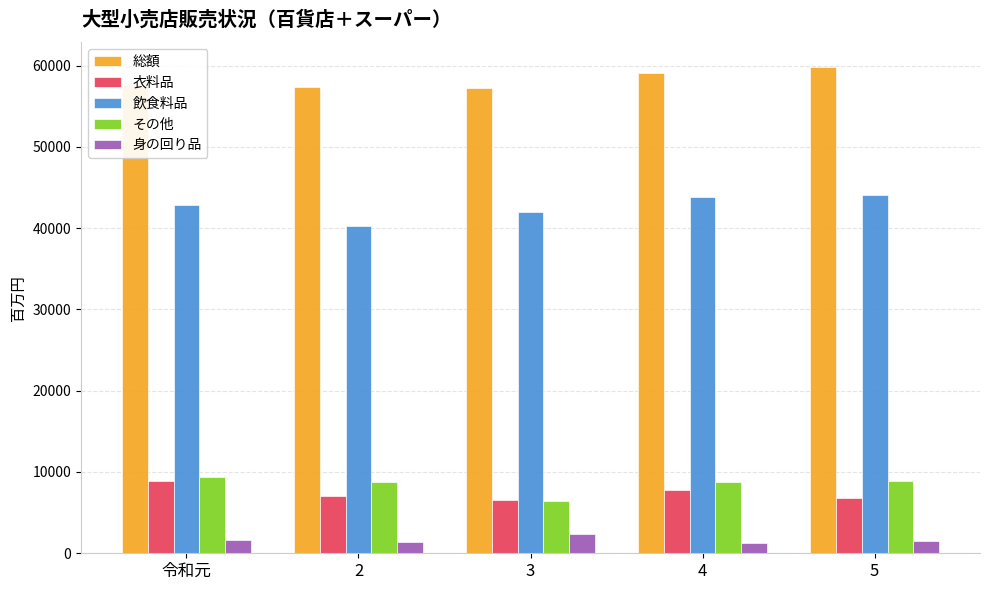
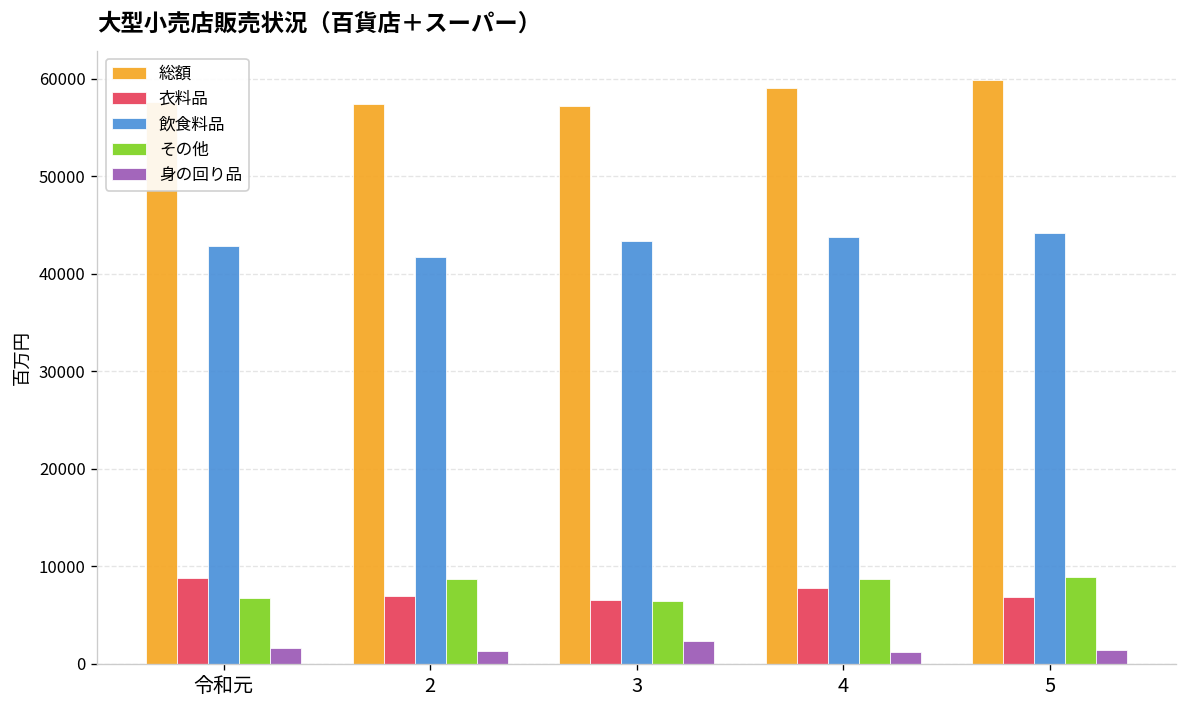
  {
    "総額": {
      "2": 57000,
      "3": 57000,
      "4": 59000,
      "5": 60000
    },
    "衣料品": {
      "令和元": 9000,
      "2": 7000,
      "3": 7000,
      "4": 8000,
      "5": 7000
    },
    "飲食料品": {
      "令和元": 43000,
-     "2": 40000,
-     "3": 42000,
+     "2": 42000,
+     "3": 43000,
      "4": 44000,
      "5": 44000
    },
    "その他": {
-     "令和元": 9000,
+     "令和元": 7000,
      "2": 9000,
      "3": 6000,
      "4": 9000,
      "5": 9000
    },
    "身の回り品": {
      "令和元": 2000,
      "2": 1000,
      "3": 2000,
      "4": 1000,
      "5": 1000
    }
  }
